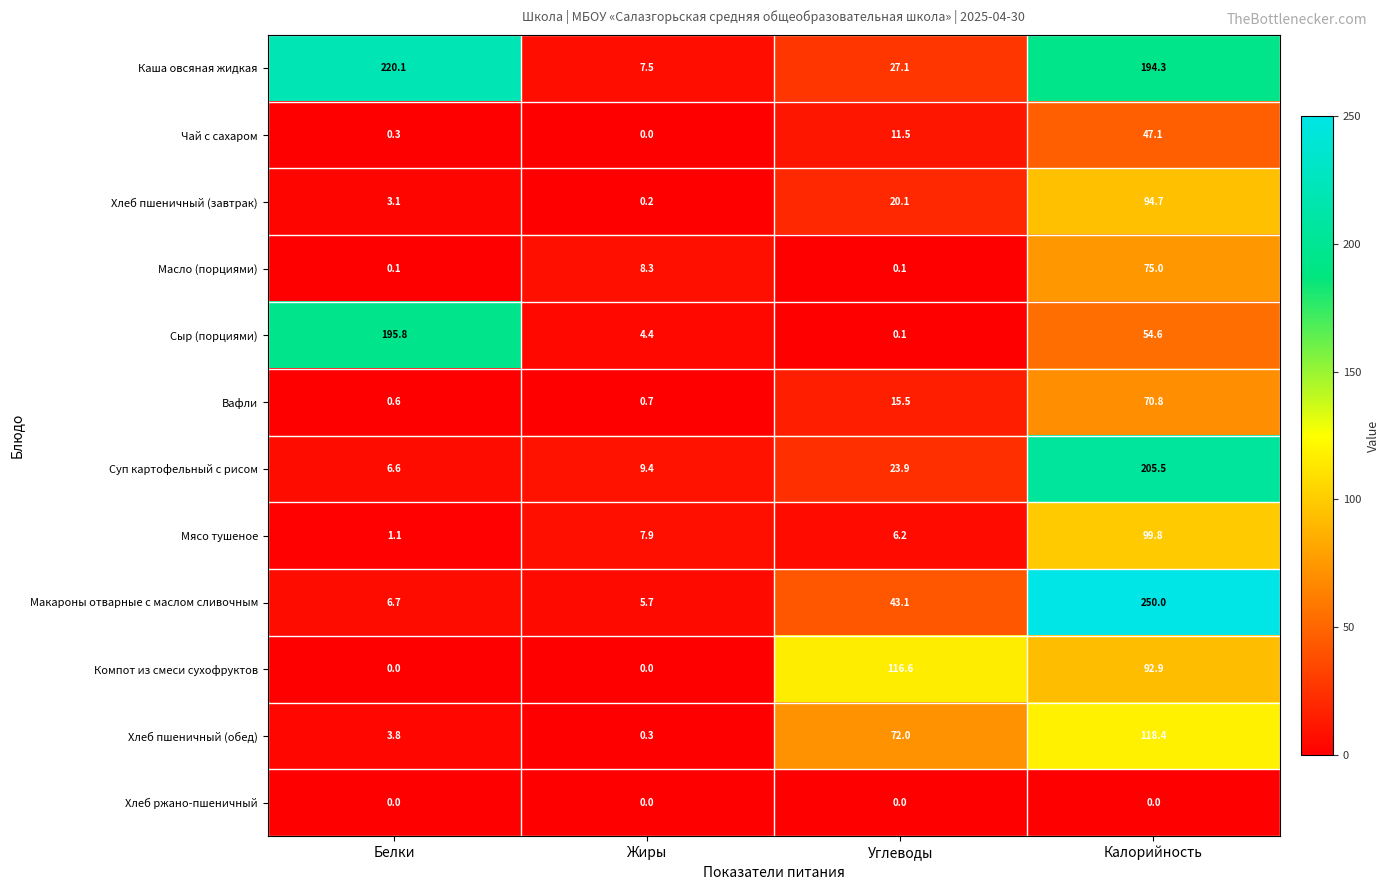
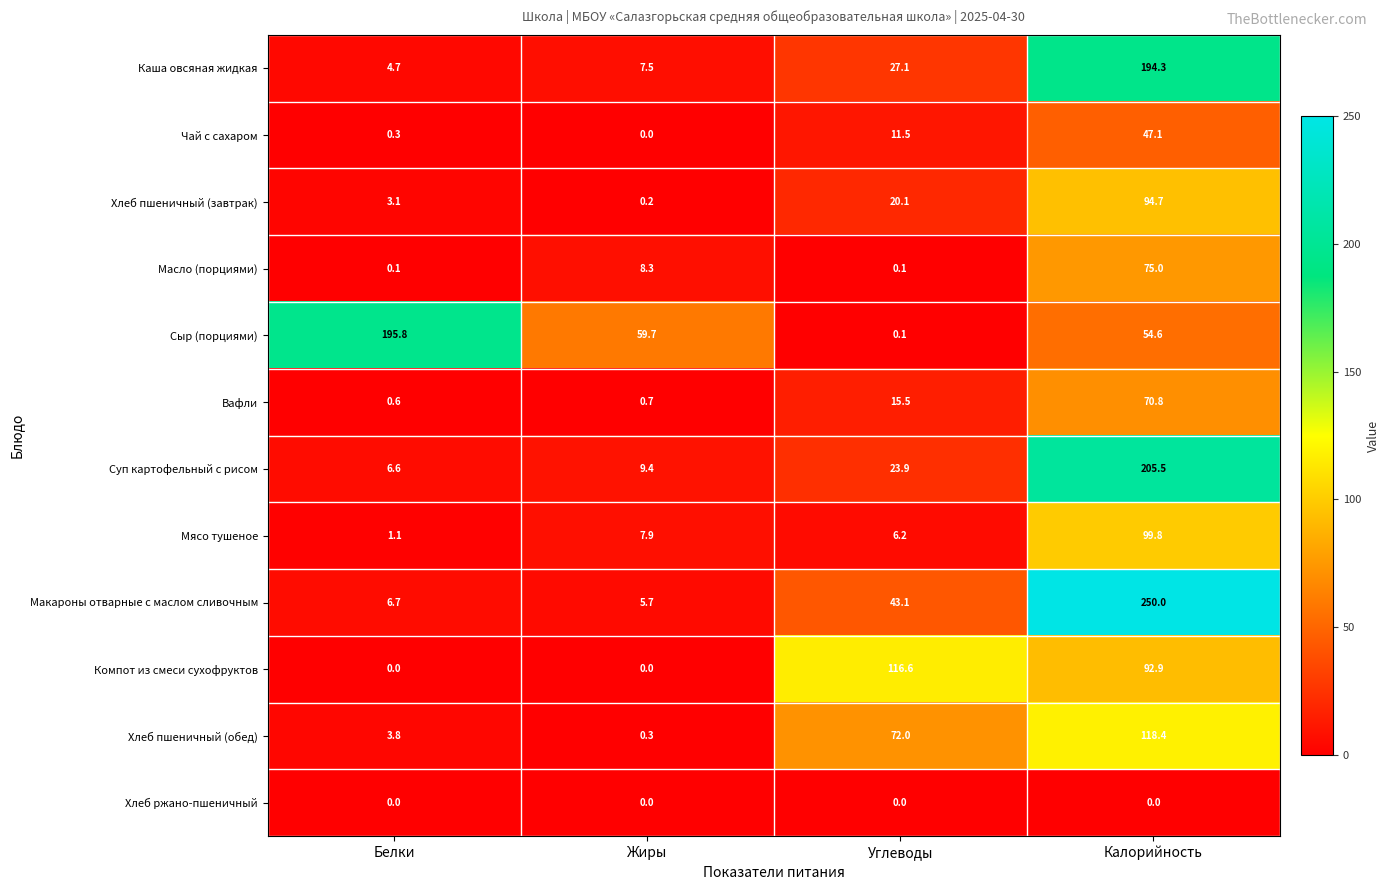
  {
    "Каша овсяная жидкая": {
-     "Белки": 220.1,
+     "Белки": 4.7,
      "Жиры": 7.5,
      "Углеводы": 27.1,
      "Калорийность": 194.3
    },
    "Чай с сахаром": {
      "Белки": 0.3,
      "Жиры": 0.0,
      "Углеводы": 11.5,
      "Калорийность": 47.1
    },
    "Хлеб пшеничный (завтрак)": {
      "Белки": 3.1,
      "Жиры": 0.2,
      "Углеводы": 20.1,
      "Калорийность": 94.7
    },
    "Масло (порциями)": {
      "Белки": 0.1,
      "Жиры": 8.3,
      "Углеводы": 0.1,
      "Калорийность": 75.0
    },
    "Сыр (порциями)": {
      "Белки": 195.8,
-     "Жиры": 4.4,
+     "Жиры": 59.7,
      "Углеводы": 0.1,
      "Калорийность": 54.6
    },
    "Вафли": {
      "Белки": 0.6,
      "Жиры": 0.7,
      "Углеводы": 15.5,
      "Калорийность": 70.8
    },
    "Суп картофельный с рисом": {
      "Белки": 6.6,
      "Жиры": 9.4,
      "Углеводы": 23.9,
      "Калорийность": 205.5
    },
    "Мясо тушеное": {
      "Белки": 1.1,
      "Жиры": 7.9,
      "Углеводы": 6.2,
      "Калорийность": 99.8
    },
    "Макароны отварные с маслом сливочным": {
      "Белки": 6.7,
      "Жиры": 5.7,
      "Углеводы": 43.1,
      "Калорийность": 250.0
    },
    "Компот из смеси сухофруктов": {
      "Белки": 0.0,
      "Жиры": 0.0,
      "Углеводы": 116.6,
      "Калорийность": 92.9
    },
    "Хлеб пшеничный (обед)": {
      "Белки": 3.8,
      "Жиры": 0.3,
      "Углеводы": 72.0,
      "Калорийность": 118.4
    },
    "Хлеб ржано-пшеничный": {
      "Белки": 0.0,
      "Жиры": 0.0,
      "Углеводы": 0.0,
      "Калорийность": 0.0
    }
  }
